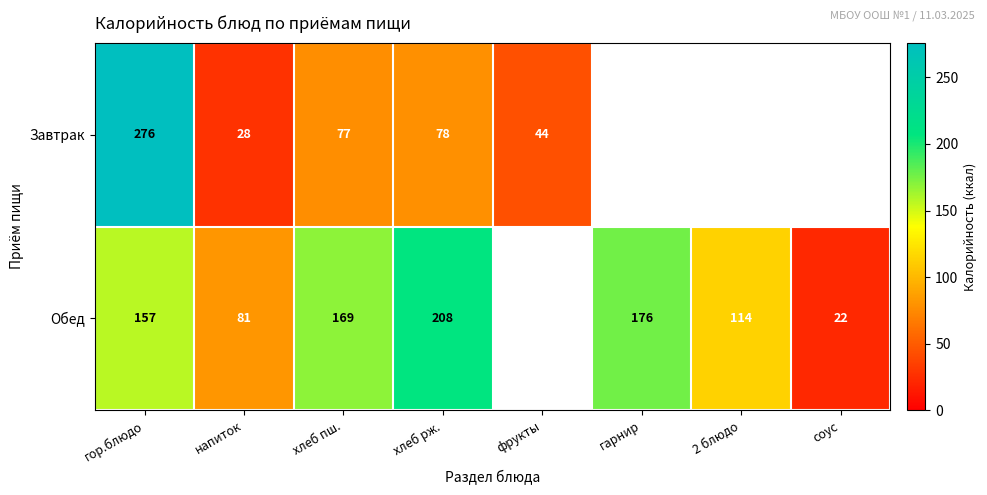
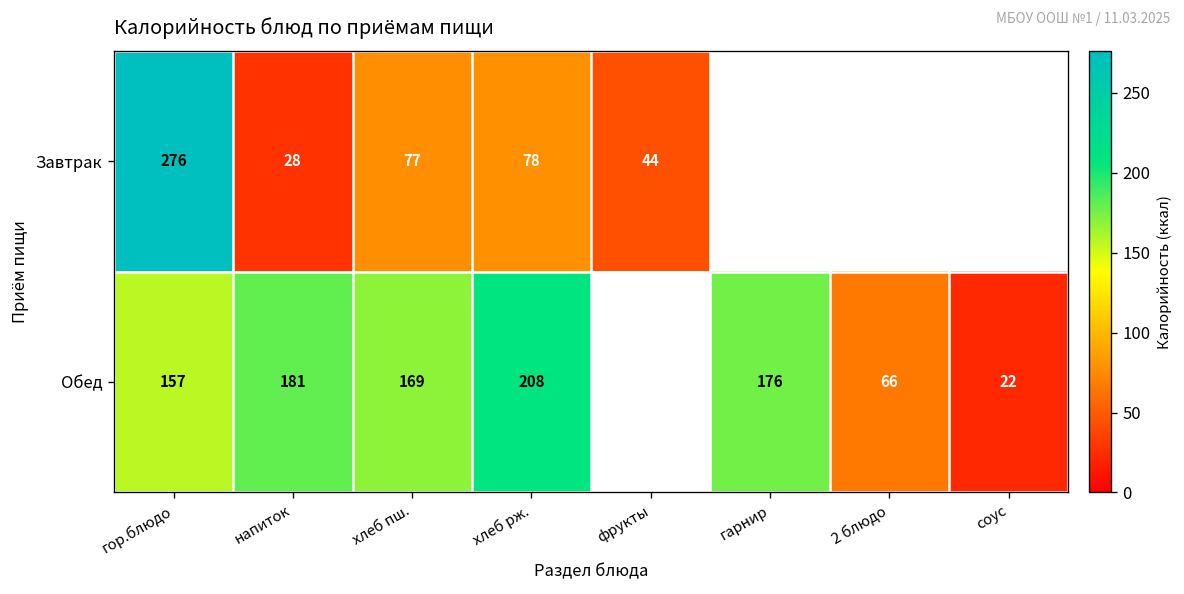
  {
    "Завтрак": {
      "гор.блюдо": 276,
      "напиток": 28,
      "хлеб пш.": 77,
      "хлеб рж.": 78,
      "фрукты": 44
    },
    "Обед": {
      "гор.блюдо": 157,
-     "напиток": 81,
+     "напиток": 181,
      "хлеб пш.": 169,
      "хлеб рж.": 208,
      "гарнир": 176,
-     "2 блюдо": 114,
+     "2 блюдо": 66,
      "соус": 22
    }
  }
